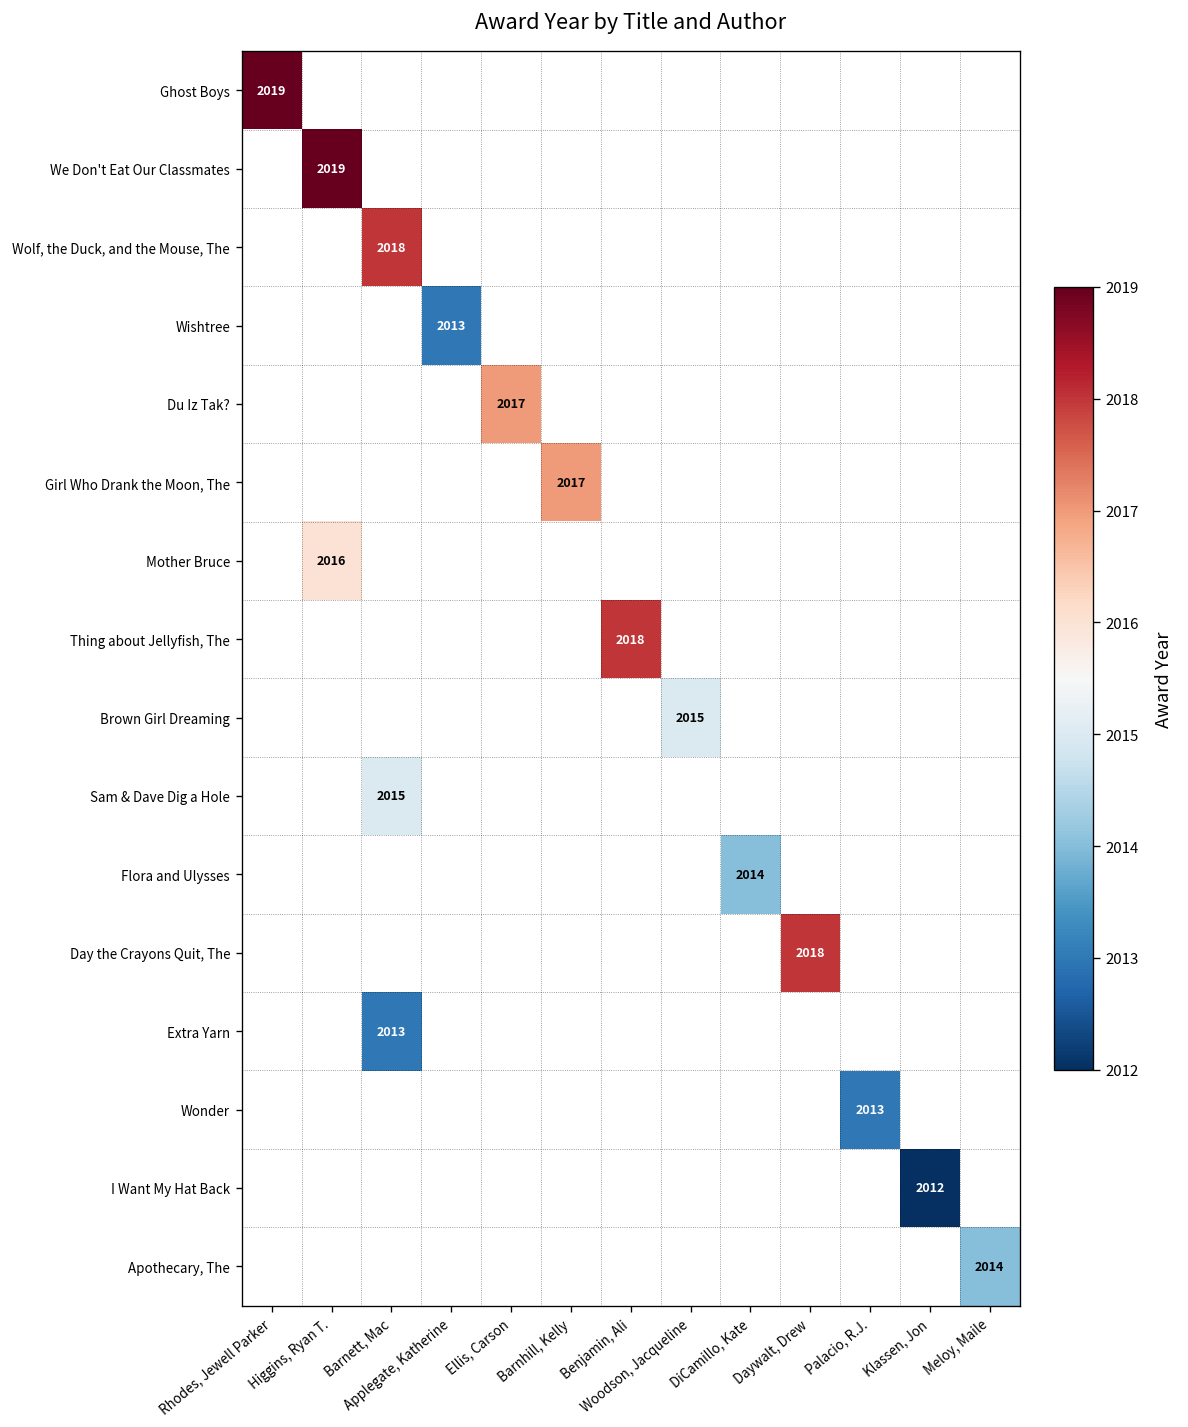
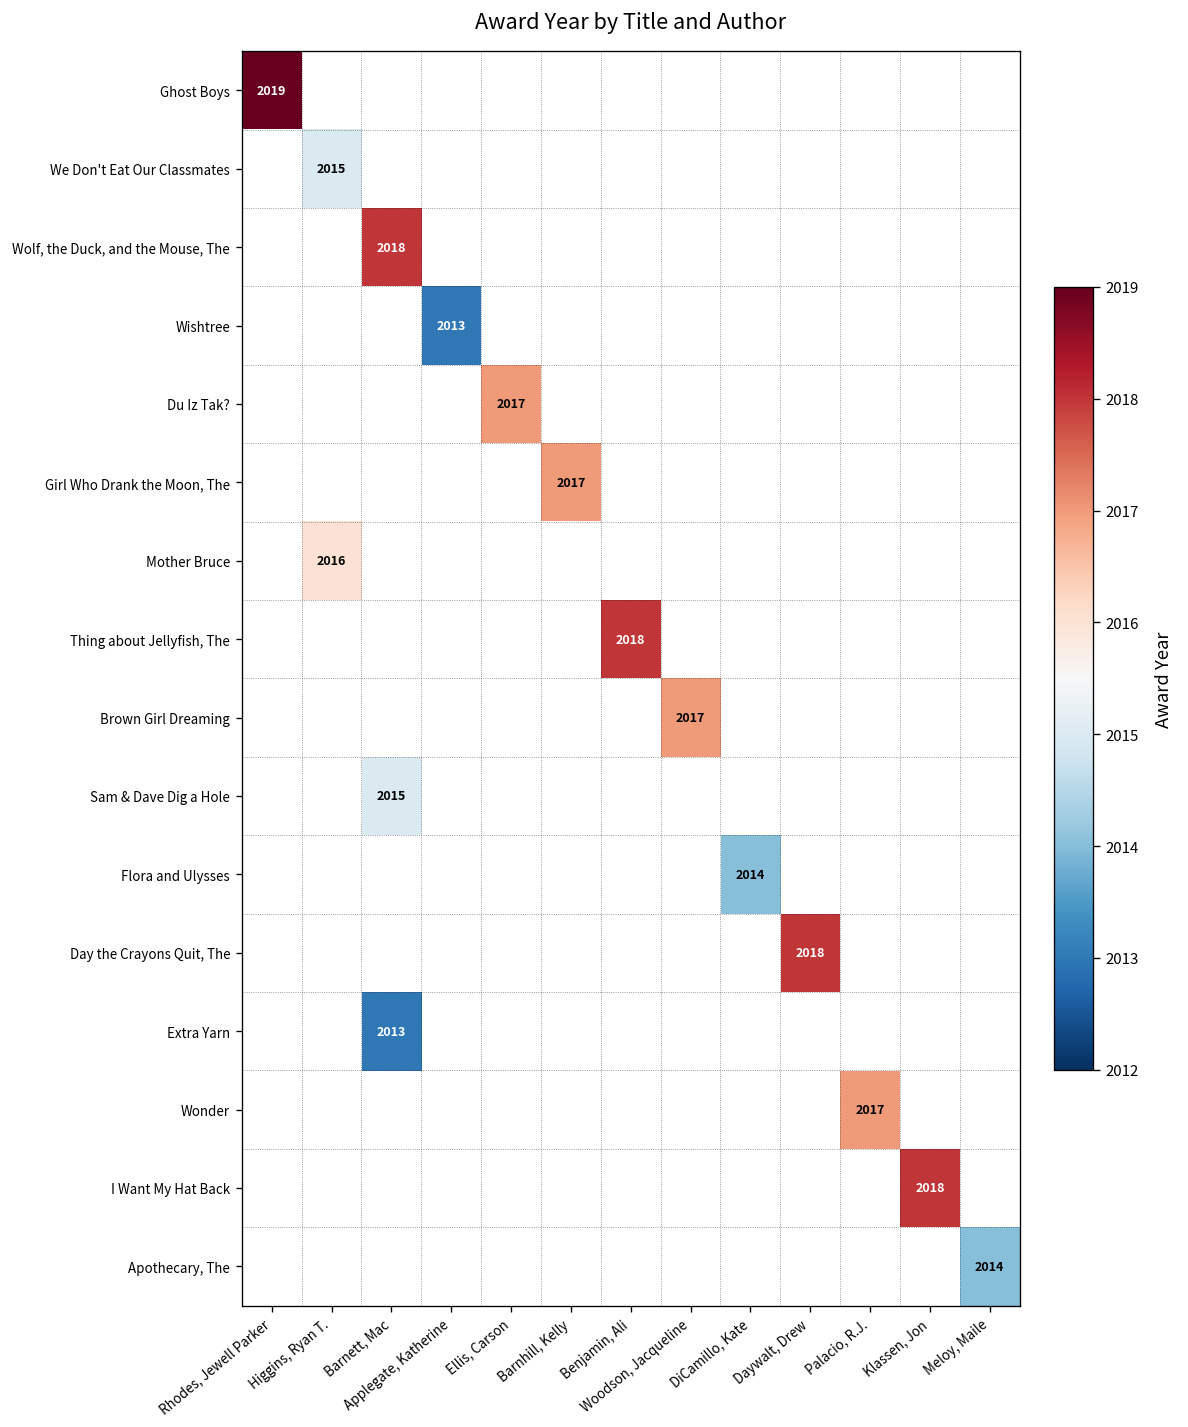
  {
    "Ghost Boys": {
      "Rhodes, Jewell Parker": 2019
    },
    "We Don't Eat Our Classmates": {
-     "Higgins, Ryan T.": 2019
+     "Higgins, Ryan T.": 2015
    },
    "Wolf, the Duck, and the Mouse, The": {
      "Barnett, Mac": 2018
    },
    "Wishtree": {
      "Applegate, Katherine": 2013
    },
    "Du Iz Tak?": {
      "Ellis, Carson": 2017
    },
    "Girl Who Drank the Moon, The": {
      "Barnhill, Kelly": 2017
    },
    "Mother Bruce": {
      "Higgins, Ryan T.": 2016
    },
    "Thing about Jellyfish, The": {
      "Benjamin, Ali": 2018
    },
    "Brown Girl Dreaming": {
-     "Woodson, Jacqueline": 2015
+     "Woodson, Jacqueline": 2017
    },
    "Sam & Dave Dig a Hole": {
      "Barnett, Mac": 2015
    },
    "Flora and Ulysses": {
      "DiCamillo, Kate": 2014
    },
    "Day the Crayons Quit, The": {
      "Daywalt, Drew": 2018
    },
    "Extra Yarn": {
      "Barnett, Mac": 2013
    },
    "Wonder": {
-     "Palacio, R.J.": 2013
+     "Palacio, R.J.": 2017
    },
    "I Want My Hat Back": {
-     "Klassen, Jon": 2012
+     "Klassen, Jon": 2018
    },
    "Apothecary, The": {
      "Meloy, Maile": 2014
    }
  }
